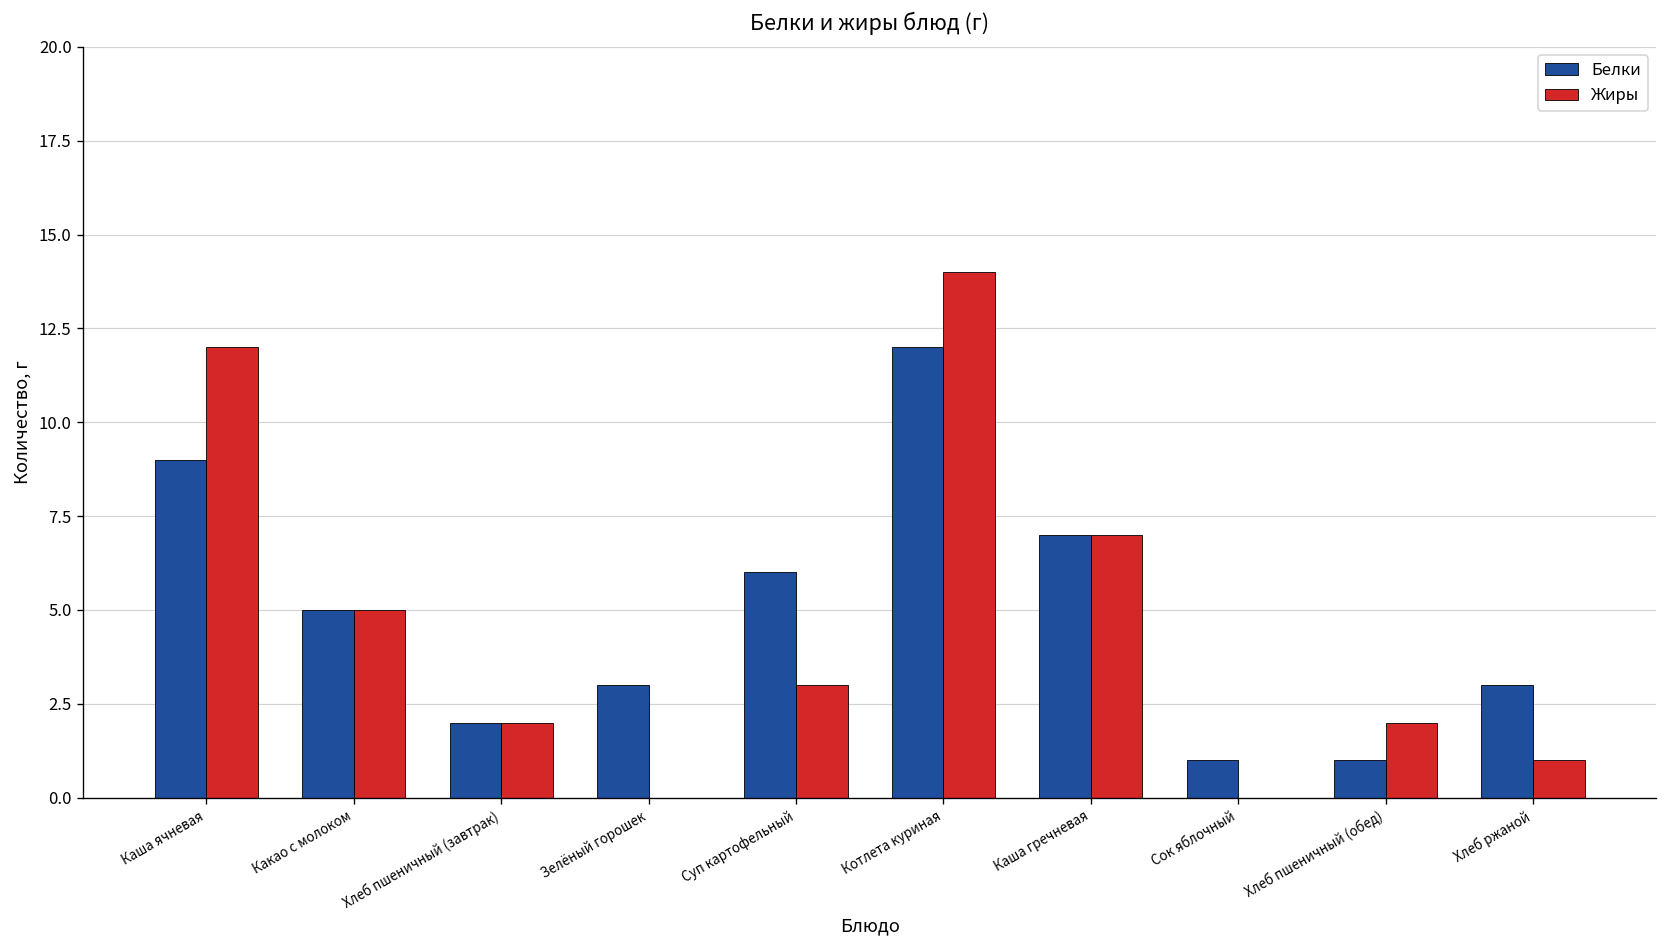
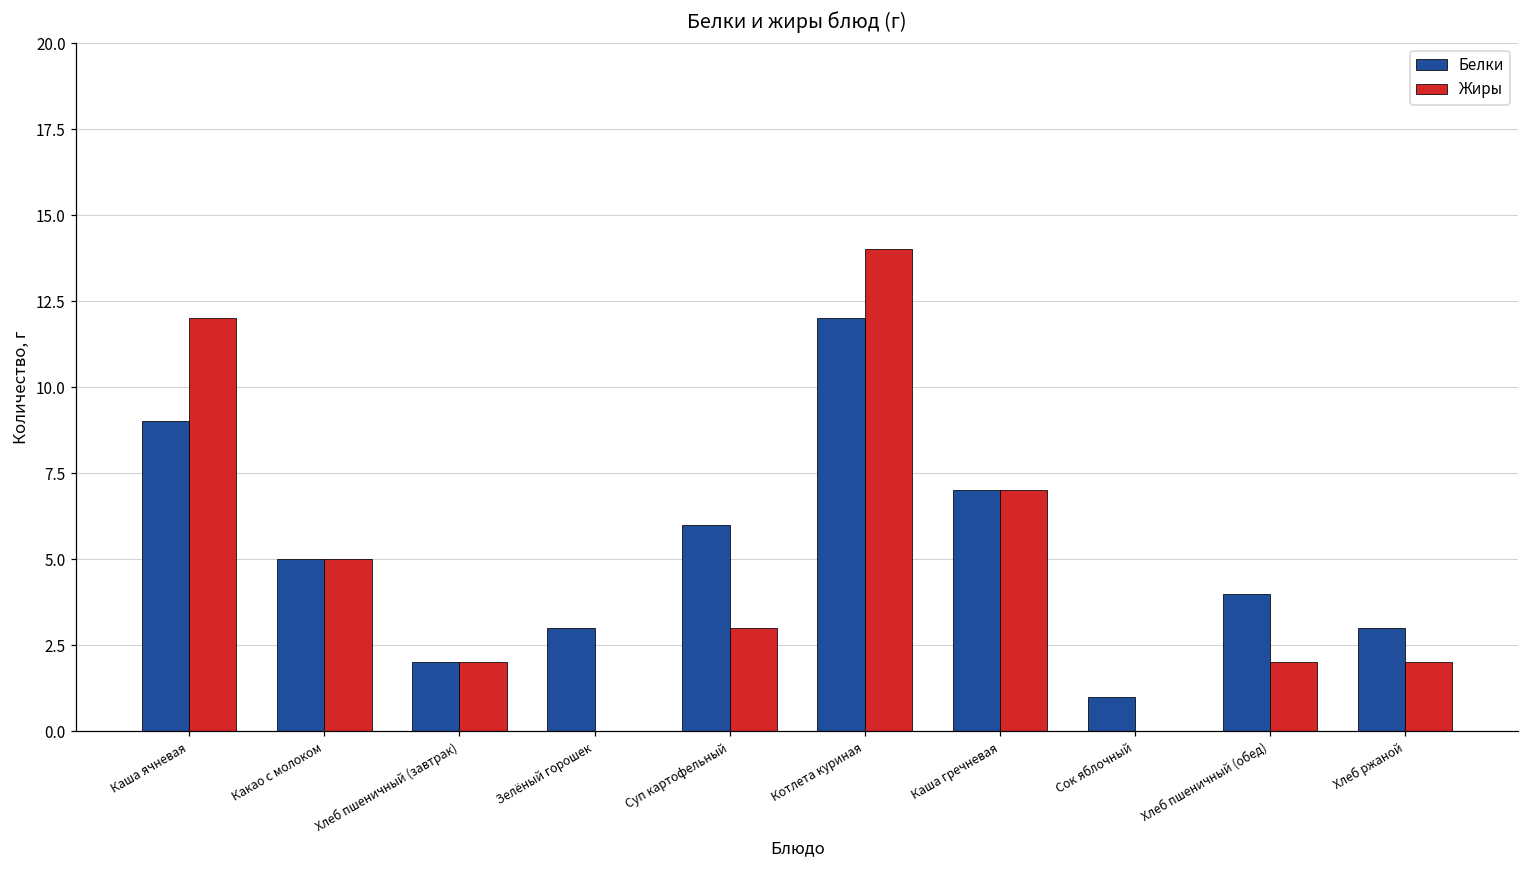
  {
    "Белки": {
      "Каша ячневая": 9,
      "Какао с молоком": 5,
      "Хлеб пшеничный (завтрак)": 2,
      "Зелёный горошек": 3,
      "Суп картофельный": 6,
      "Котлета куриная": 12,
      "Каша гречневая": 7,
      "Сок яблочный": 1,
-     "Хлеб пшеничный (обед)": 1,
+     "Хлеб пшеничный (обед)": 4,
      "Хлеб ржаной": 3
    },
    "Жиры": {
      "Каша ячневая": 12,
      "Какао с молоком": 5,
      "Хлеб пшеничный (завтрак)": 2,
      "Зелёный горошек": 0,
      "Суп картофельный": 3,
      "Котлета куриная": 14,
      "Каша гречневая": 7,
      "Сок яблочный": 0,
      "Хлеб пшеничный (обед)": 2,
-     "Хлеб ржаной": 1
+     "Хлеб ржаной": 2
    }
  }
